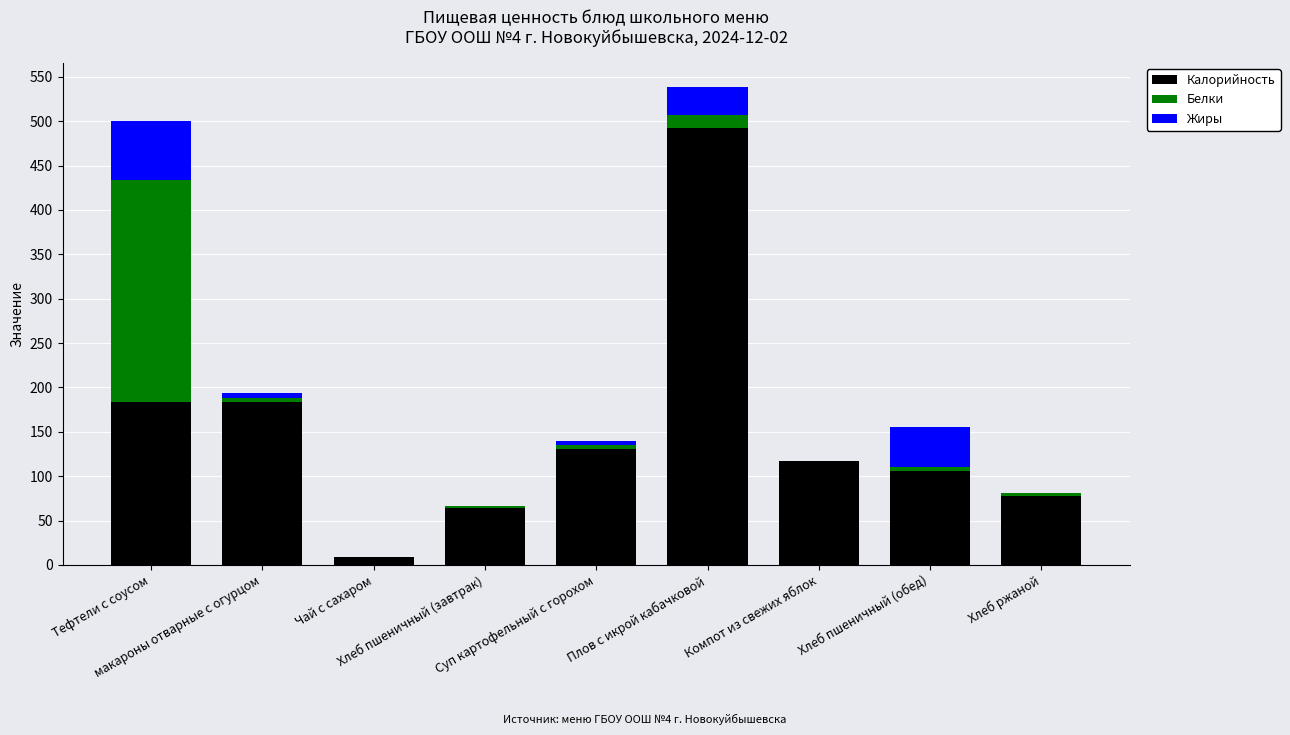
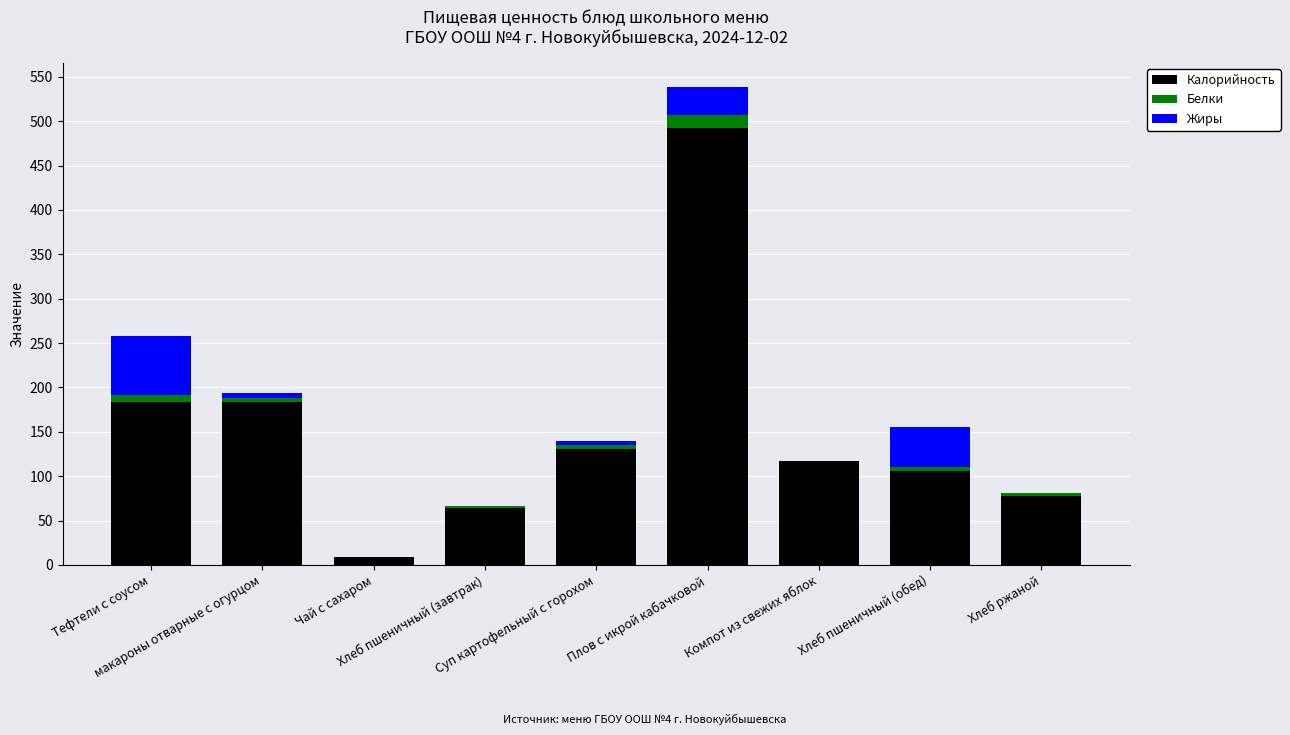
  {
    "Калорийность": {
      "Тефтели с соусом": 180,
      "макароны отварные с огурцом": 180,
      "Чай с сахаром": 10,
      "Хлеб пшеничный (завтрак)": 60,
      "Суп картофельный с горохом": 130,
      "Плов с икрой кабачковой": 490,
      "Компот из свежих яблок": 120,
      "Хлеб пшеничный (обед)": 110,
      "Хлеб ржаной": 80
    },
    "Белки": {
-     "Тефтели с соусом": 250,
+     "Тефтели с соусом": 10,
      "макароны отварные с огурцом": 10,
      "Суп картофельный с горохом": 0,
      "Плов с икрой кабачковой": 20,
      "Хлеб пшеничный (обед)": 0
    },
    "Жиры": {
      "Тефтели с соусом": 70,
      "макароны отварные с огурцом": 0,
      "Чай с сахаром": 0,
      "Суп картофельный с горохом": 0,
      "Плов с икрой кабачковой": 30,
      "Компот из свежих яблок": 0,
      "Хлеб пшеничный (обед)": 40
    }
  }
